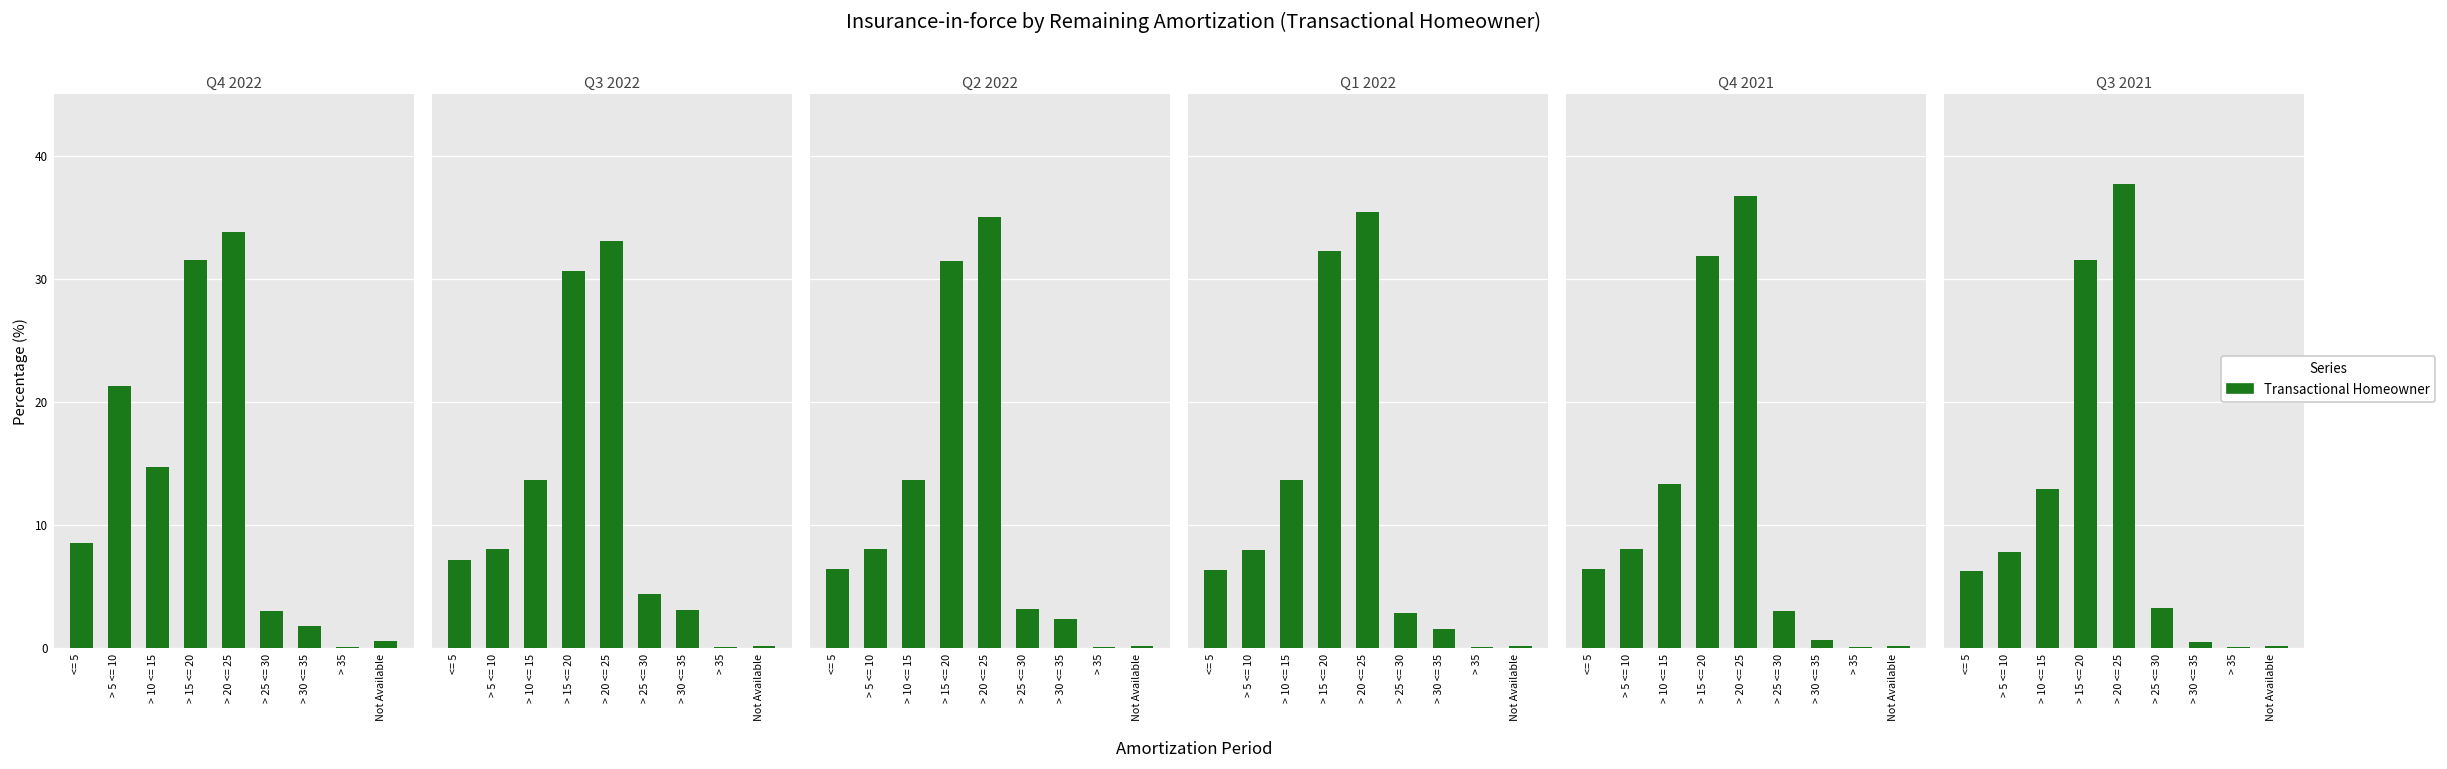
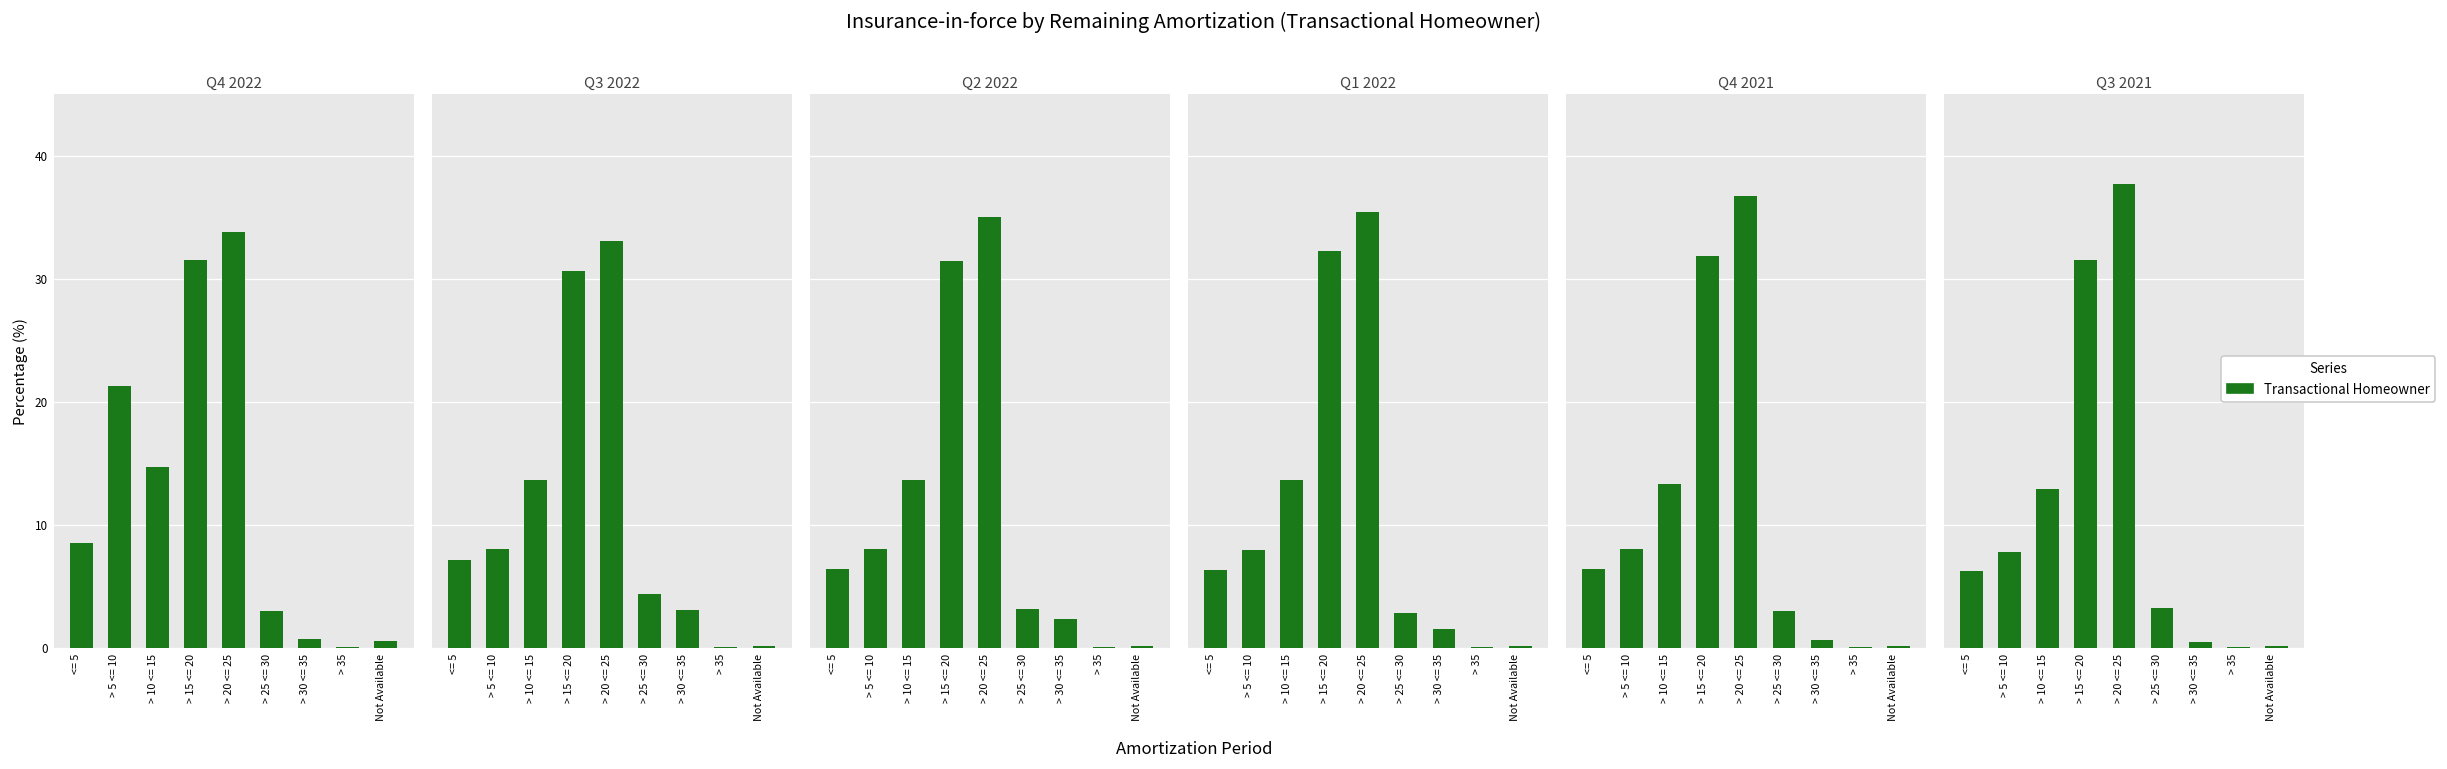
  {
    "Q4 2022": {
      "<= 5": 8.5,
      "> 5 <= 10": 21.3,
      "> 10 <= 15": 14.7,
      "> 15 <= 20": 31.5,
      "> 20 <= 25": 33.8,
      "> 25 <= 30": 3.0,
-     "> 30 <= 35": 1.8,
+     "> 30 <= 35": 0.7,
      "Not Available": 0.5
    }
  }
